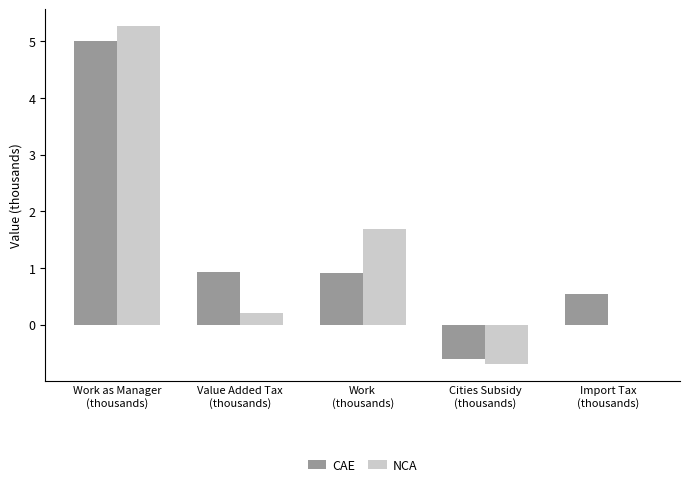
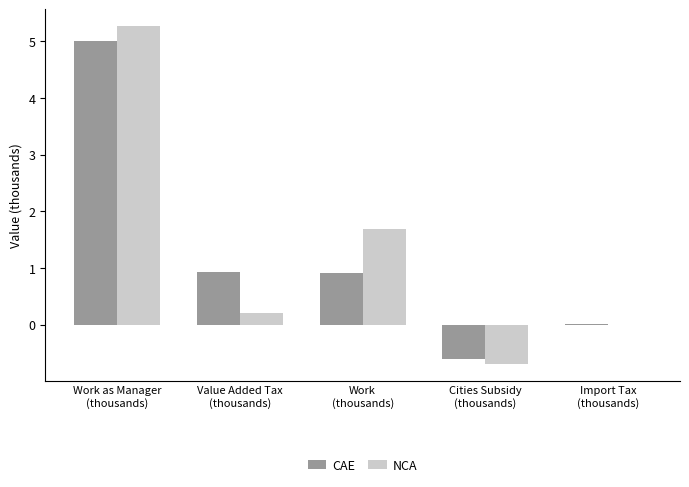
  {
    "CAE": {
      "Work as Manager (thousands)": 5.0,
      "Value Added Tax (thousands)": 0.9,
      "Work (thousands)": 0.9,
      "Cities Subsidy (thousands)": -0.6,
-     "Import Tax (thousands)": 0.5
+     "Import Tax (thousands)": 0.0
    },
    "NCA": {
      "Work as Manager (thousands)": 5.3,
      "Value Added Tax (thousands)": 0.2,
      "Work (thousands)": 1.7,
      "Cities Subsidy (thousands)": -0.7
    }
  }
